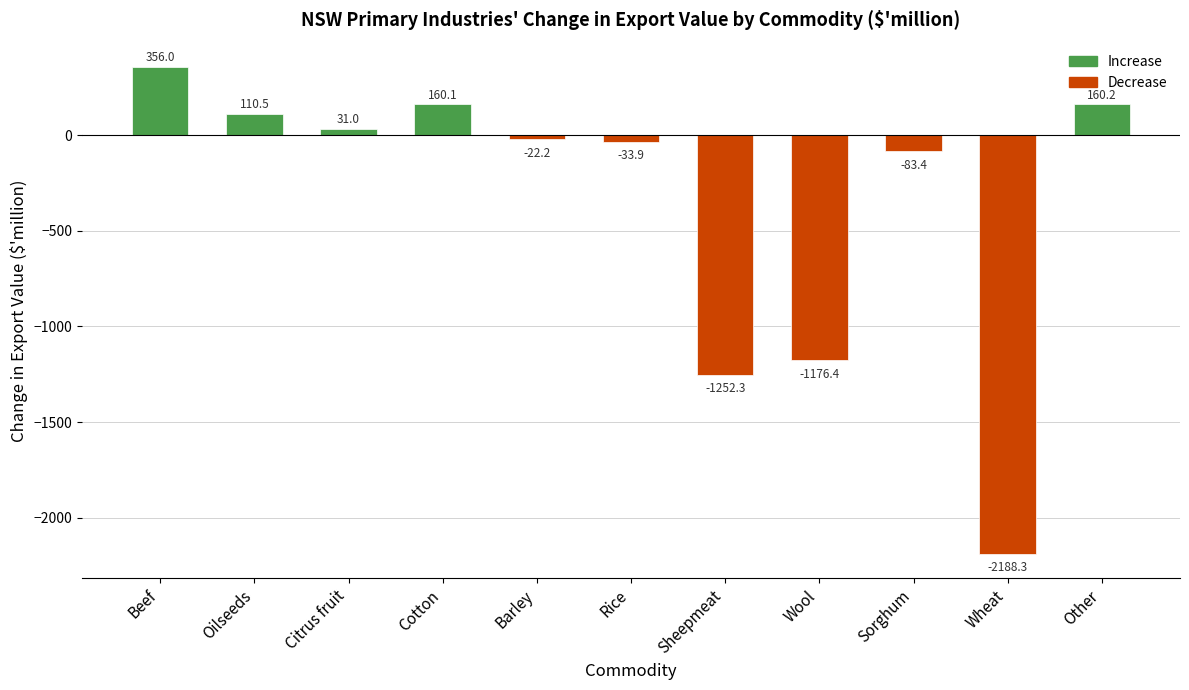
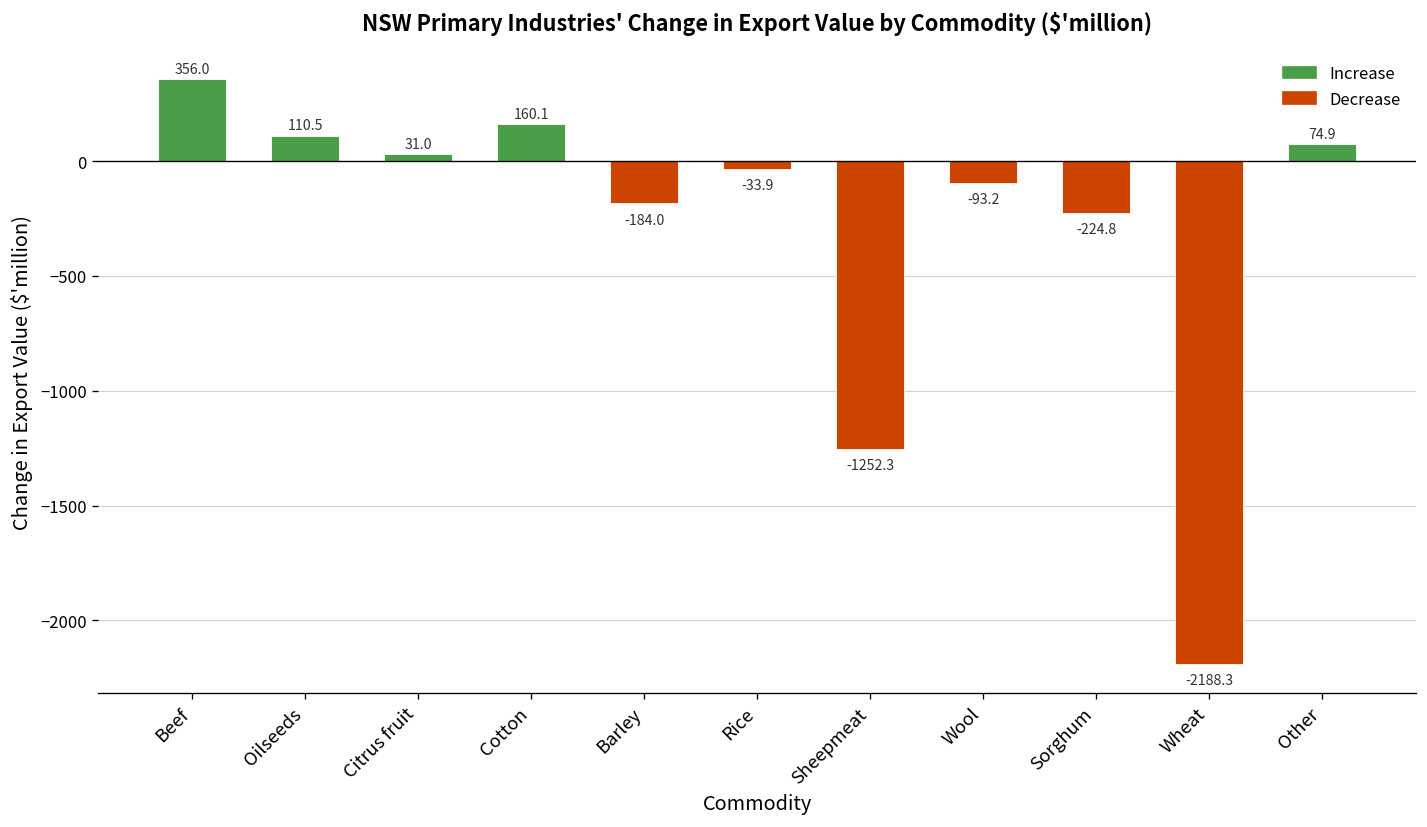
  {
    "Beef": 356.0,
    "Oilseeds": 110.5,
    "Citrus fruit": 31.0,
    "Cotton": 160.1,
-   "Barley": -22.2,
+   "Barley": -184.0,
    "Rice": -33.9,
    "Sheepmeat": -1252.3,
-   "Wool": -1176.4,
-   "Sorghum": -83.4,
+   "Wool": -93.2,
+   "Sorghum": -224.8,
    "Wheat": -2188.3,
-   "Other": 160.2
+   "Other": 74.9
  }
